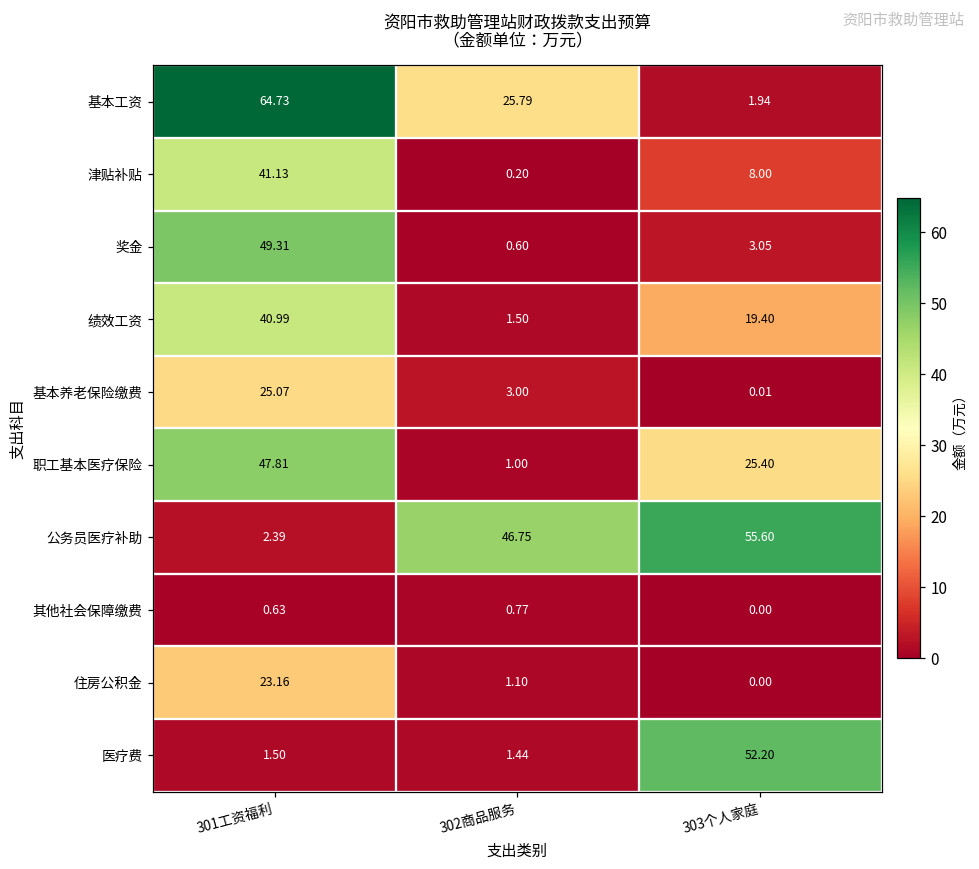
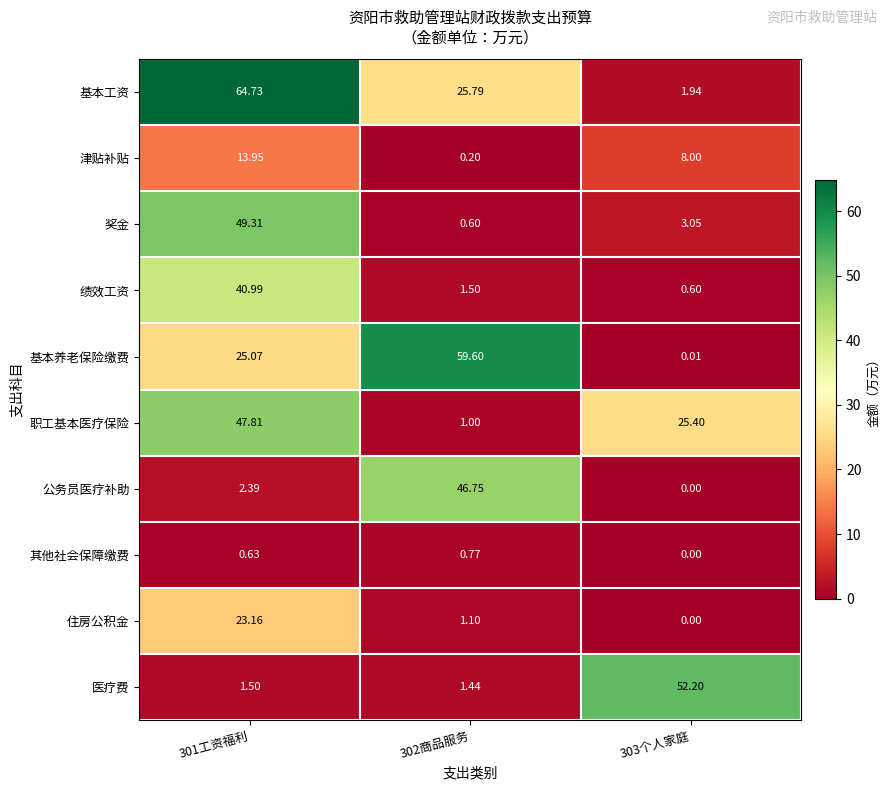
  {
    "基本工资": {
      "301工资福利": 64.73,
      "302商品服务": 25.79,
      "303个人家庭": 1.94
    },
    "津贴补贴": {
-     "301工资福利": 41.13,
+     "301工资福利": 13.95,
      "302商品服务": 0.20,
      "303个人家庭": 8.00
    },
    "奖金": {
      "301工资福利": 49.31,
      "302商品服务": 0.60,
      "303个人家庭": 3.05
    },
    "绩效工资": {
      "301工资福利": 40.99,
      "302商品服务": 1.50,
-     "303个人家庭": 19.40
+     "303个人家庭": 0.60
    },
    "基本养老保险缴费": {
      "301工资福利": 25.07,
-     "302商品服务": 3.00,
+     "302商品服务": 59.60,
      "303个人家庭": 0.01
    },
    "职工基本医疗保险": {
      "301工资福利": 47.81,
      "302商品服务": 1.00,
      "303个人家庭": 25.40
    },
    "公务员医疗补助": {
      "301工资福利": 2.39,
      "302商品服务": 46.75,
-     "303个人家庭": 55.60
+     "303个人家庭": 0.00
    },
    "其他社会保障缴费": {
      "301工资福利": 0.63,
      "302商品服务": 0.77,
      "303个人家庭": 0.00
    },
    "住房公积金": {
      "301工资福利": 23.16,
      "302商品服务": 1.10,
      "303个人家庭": 0.00
    },
    "医疗费": {
      "301工资福利": 1.50,
      "302商品服务": 1.44,
      "303个人家庭": 52.20
    }
  }
